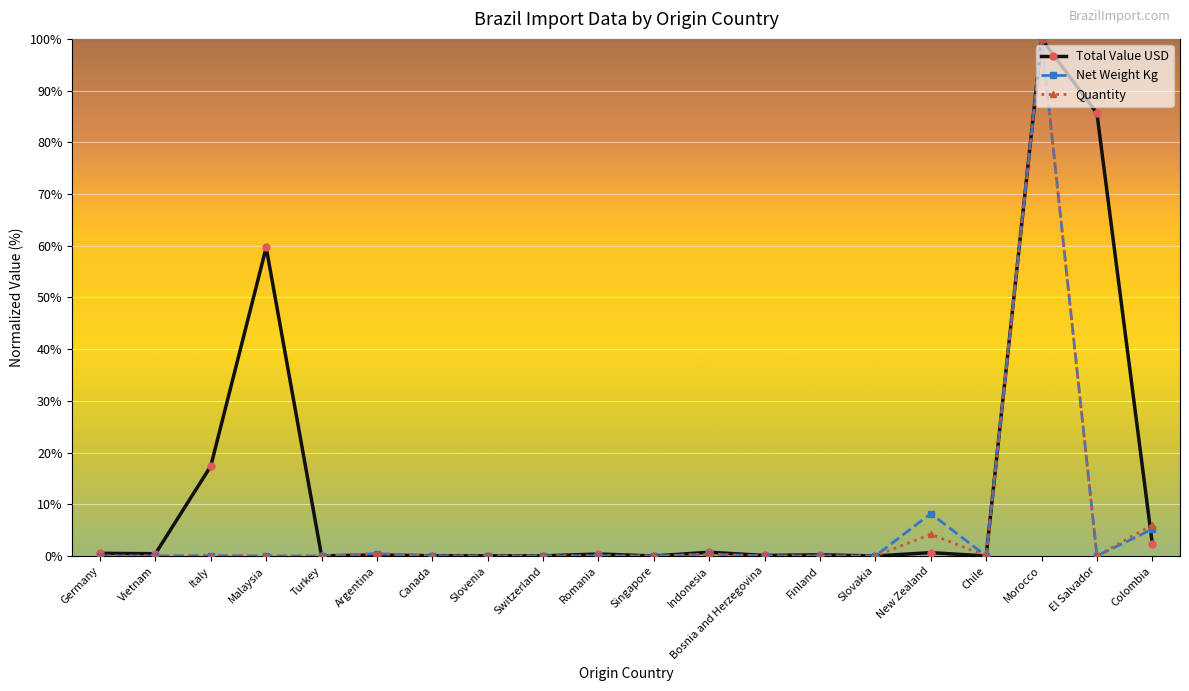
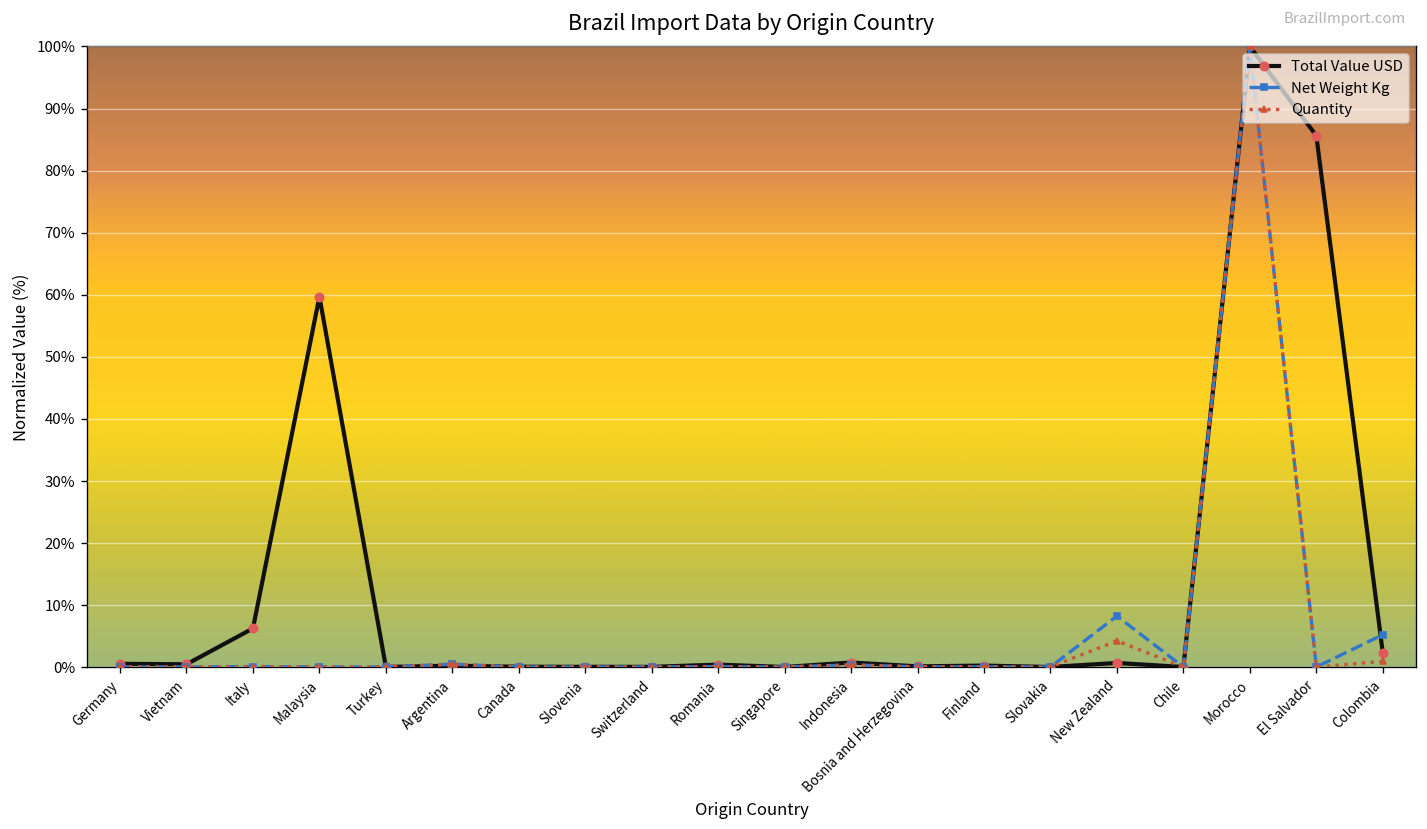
  {
    "Total Value USD": {
      "Germany": "1%",
-     "Italy": "17%",
+     "Italy": "6%",
      "Malaysia": "60%",
      "New Zealand": "1%",
      "El Salvador": "86%",
      "Colombia": "2%"
    },
    "Net Weight Kg": {
      "New Zealand": "8%",
      "Colombia": "5%"
    },
    "Quantity": {
      "New Zealand": "4%",
-     "Colombia": "6%"
+     "Colombia": "1%"
    }
  }
